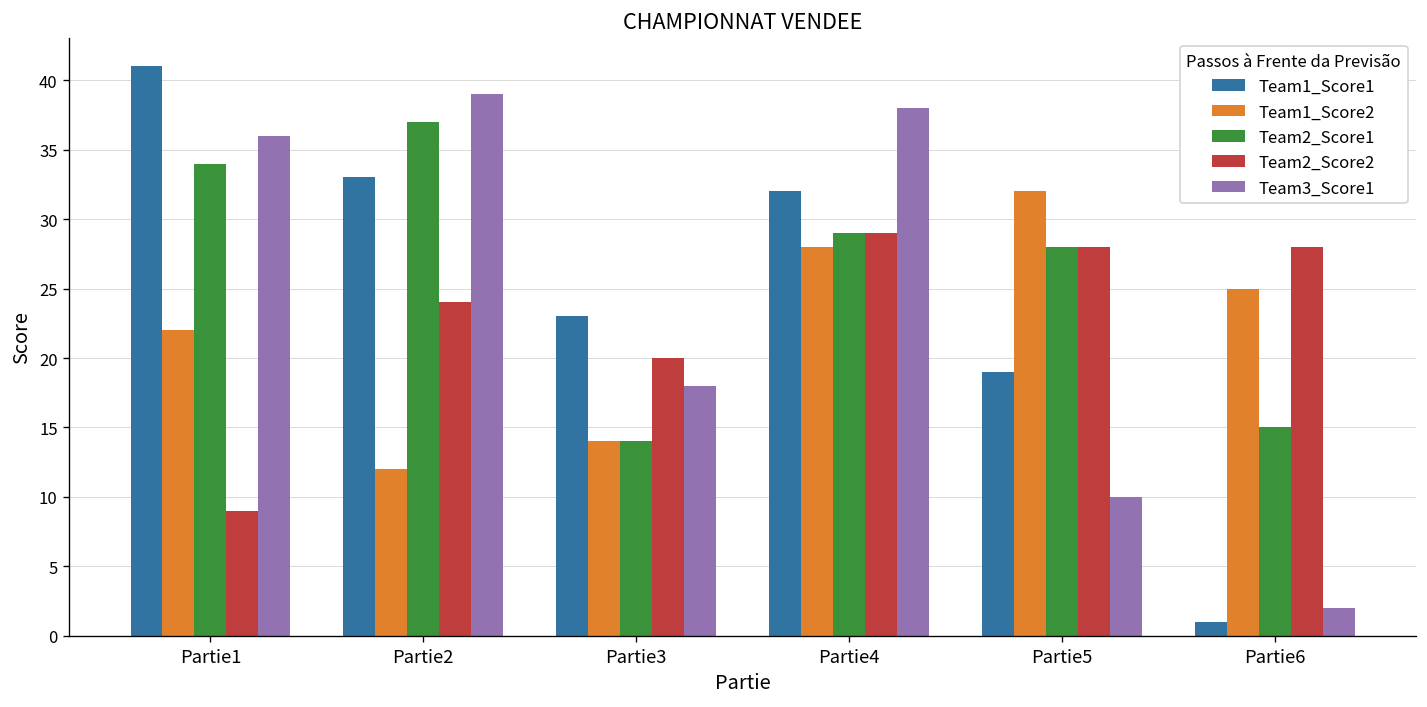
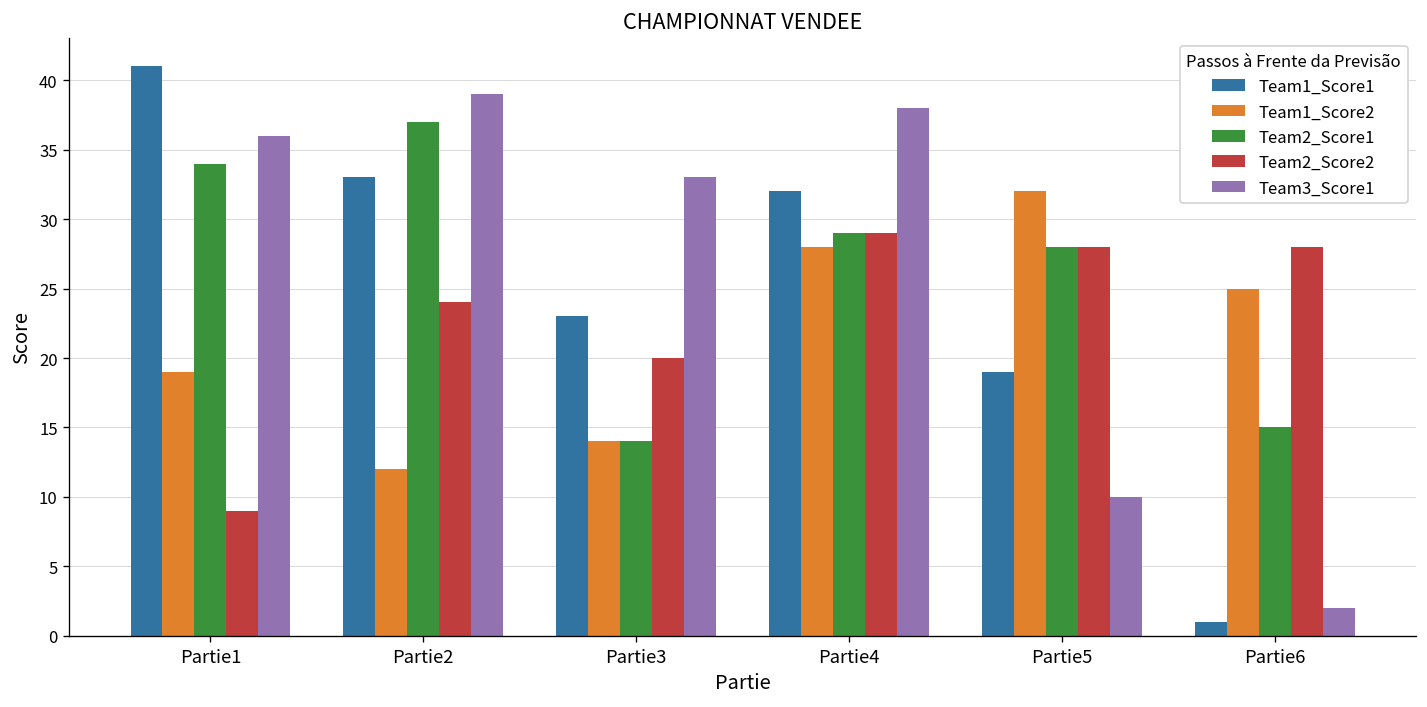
  {
    "Team1_Score1": {
      "Partie1": 41,
      "Partie2": 33,
      "Partie3": 23,
      "Partie4": 32,
      "Partie5": 19,
      "Partie6": 1
    },
    "Team1_Score2": {
-     "Partie1": 22,
+     "Partie1": 19,
      "Partie2": 12,
      "Partie3": 14,
      "Partie4": 28,
      "Partie5": 32,
      "Partie6": 25
    },
    "Team2_Score1": {
      "Partie1": 34,
      "Partie2": 37,
      "Partie3": 14,
      "Partie4": 29,
      "Partie5": 28,
      "Partie6": 15
    },
    "Team2_Score2": {
      "Partie1": 9,
      "Partie2": 24,
      "Partie3": 20,
      "Partie4": 29,
      "Partie5": 28,
      "Partie6": 28
    },
    "Team3_Score1": {
      "Partie1": 36,
      "Partie2": 39,
-     "Partie3": 18,
+     "Partie3": 33,
      "Partie4": 38,
      "Partie5": 10,
      "Partie6": 2
    }
  }
